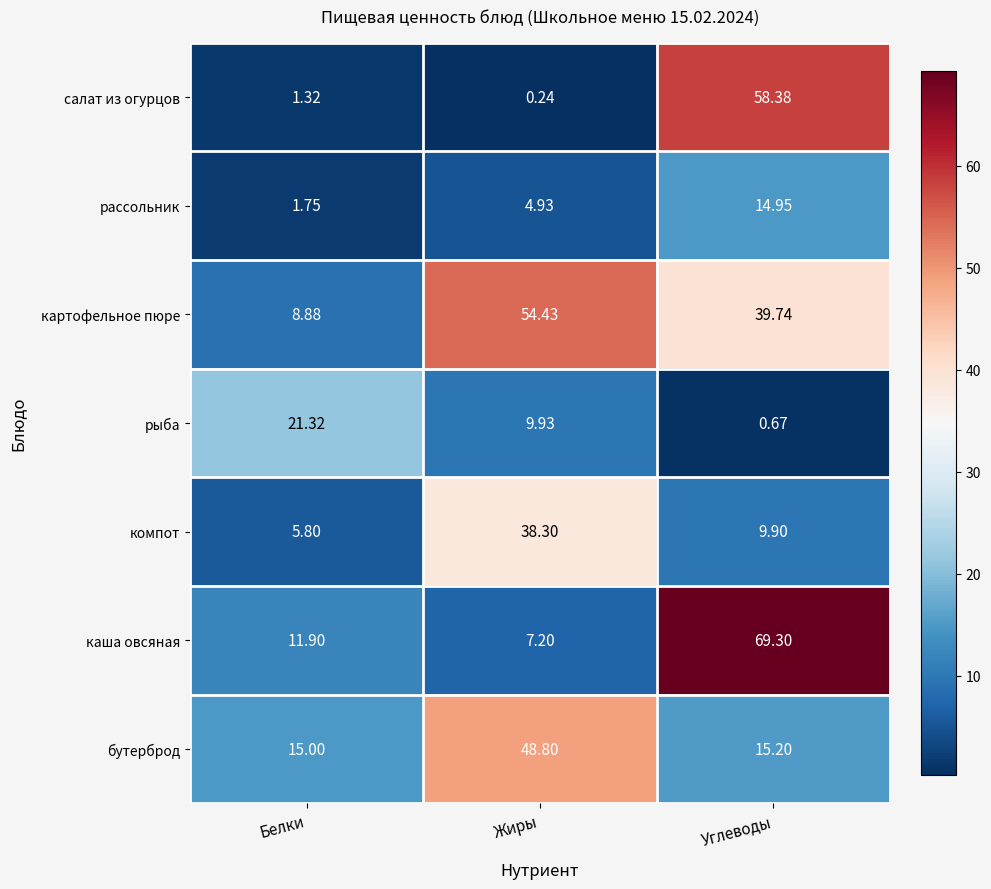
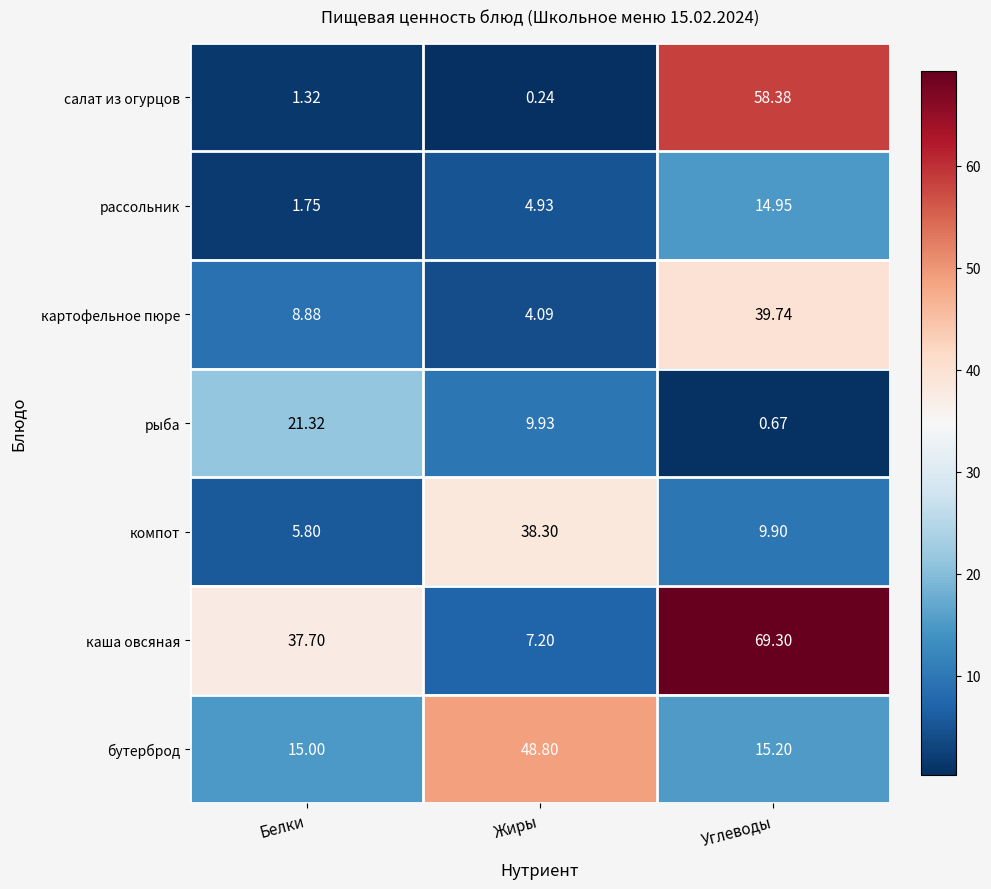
  {
    "салат из огурцов": {
      "Белки": 1.32,
      "Жиры": 0.24,
      "Углеводы": 58.38
    },
    "рассольник": {
      "Белки": 1.75,
      "Жиры": 4.93,
      "Углеводы": 14.95
    },
    "картофельное пюре": {
      "Белки": 8.88,
-     "Жиры": 54.43,
+     "Жиры": 4.09,
      "Углеводы": 39.74
    },
    "рыба": {
      "Белки": 21.32,
      "Жиры": 9.93,
      "Углеводы": 0.67
    },
    "компот": {
      "Белки": 5.80,
      "Жиры": 38.30,
      "Углеводы": 9.90
    },
    "каша овсяная": {
-     "Белки": 11.90,
+     "Белки": 37.70,
      "Жиры": 7.20,
      "Углеводы": 69.30
    },
    "бутерброд": {
      "Белки": 15.00,
      "Жиры": 48.80,
      "Углеводы": 15.20
    }
  }
